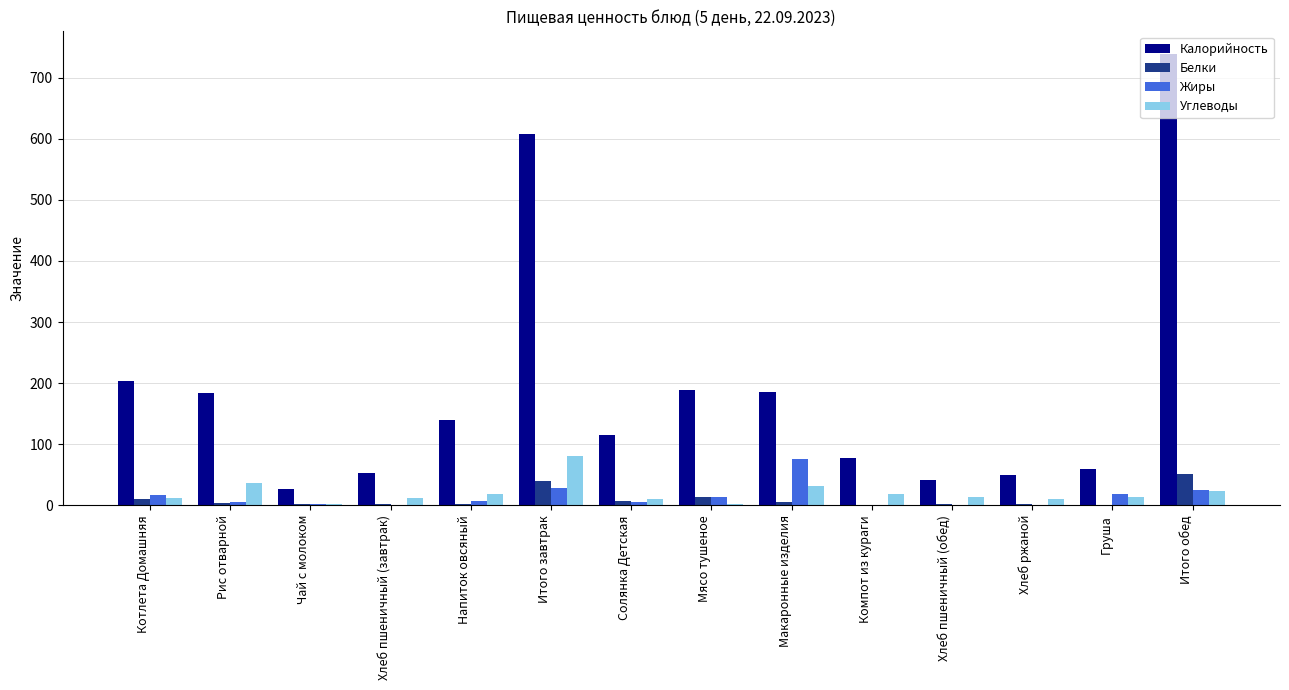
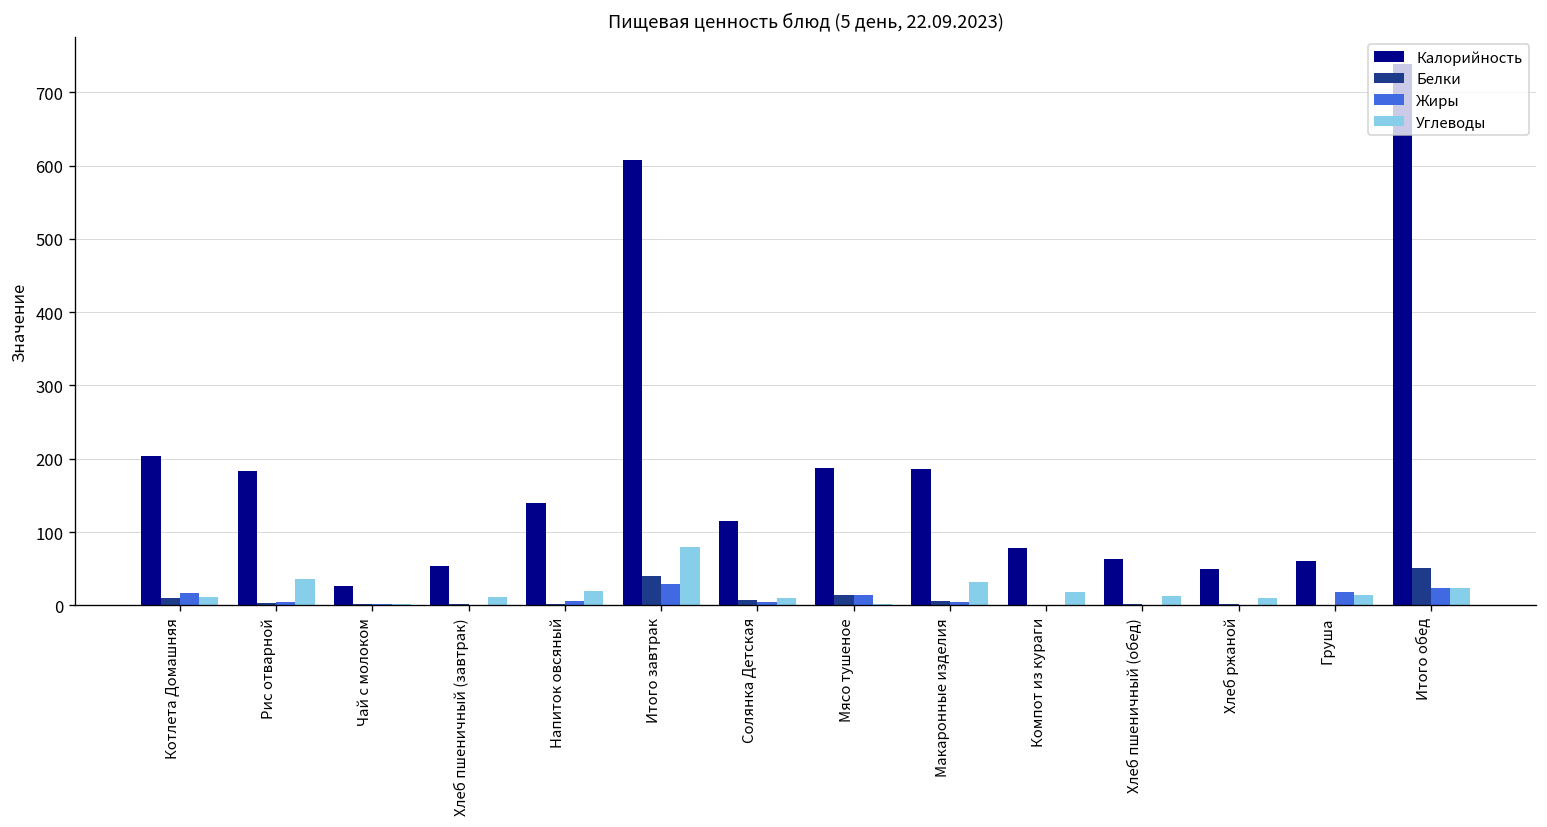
  {
    "Калорийность": {
      "Котлета Домашняя": 200,
      "Рис отварной": 180,
      "Чай с молоком": 30,
      "Хлеб пшеничный (завтрак)": 50,
      "Напиток овсяный": 140,
      "Итого завтрак": 610,
      "Солянка Детская": 120,
      "Мясо тушеное": 190,
      "Макаронные изделия": 190,
      "Компот из кураги": 80,
-     "Хлеб пшеничный (обед)": 40,
+     "Хлеб пшеничный (обед)": 60,
      "Хлеб ржаной": 50,
      "Груша": 60
    },
    "Белки": {
      "Котлета Домашняя": 10,
      "Итого завтрак": 40,
      "Солянка Детская": 10,
      "Мясо тушеное": 10,
      "Макаронные изделия": 10,
      "Итого обед": 50
    },
    "Жиры": {
      "Котлета Домашняя": 20,
      "Рис отварной": 0,
      "Напиток овсяный": 10,
      "Итого завтрак": 30,
      "Солянка Детская": 10,
      "Мясо тушеное": 10,
-     "Макаронные изделия": 80,
+     "Макаронные изделия": 0,
      "Груша": 20,
      "Итого обед": 20
    },
    "Углеводы": {
      "Котлета Домашняя": 10,
      "Рис отварной": 40,
      "Хлеб пшеничный (завтрак)": 10,
      "Напиток овсяный": 20,
      "Итого завтрак": 80,
      "Солянка Детская": 10,
      "Макаронные изделия": 30,
      "Компот из кураги": 20,
      "Хлеб пшеничный (обед)": 10,
      "Хлеб ржаной": 10,
      "Груша": 10,
      "Итого обед": 20
    }
  }
